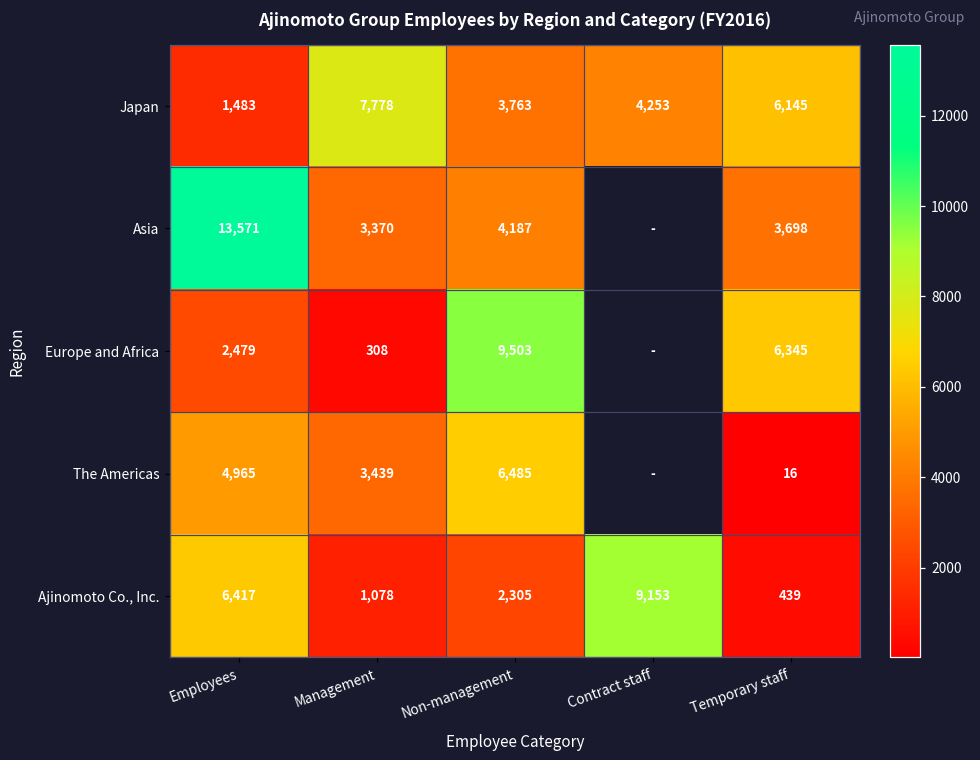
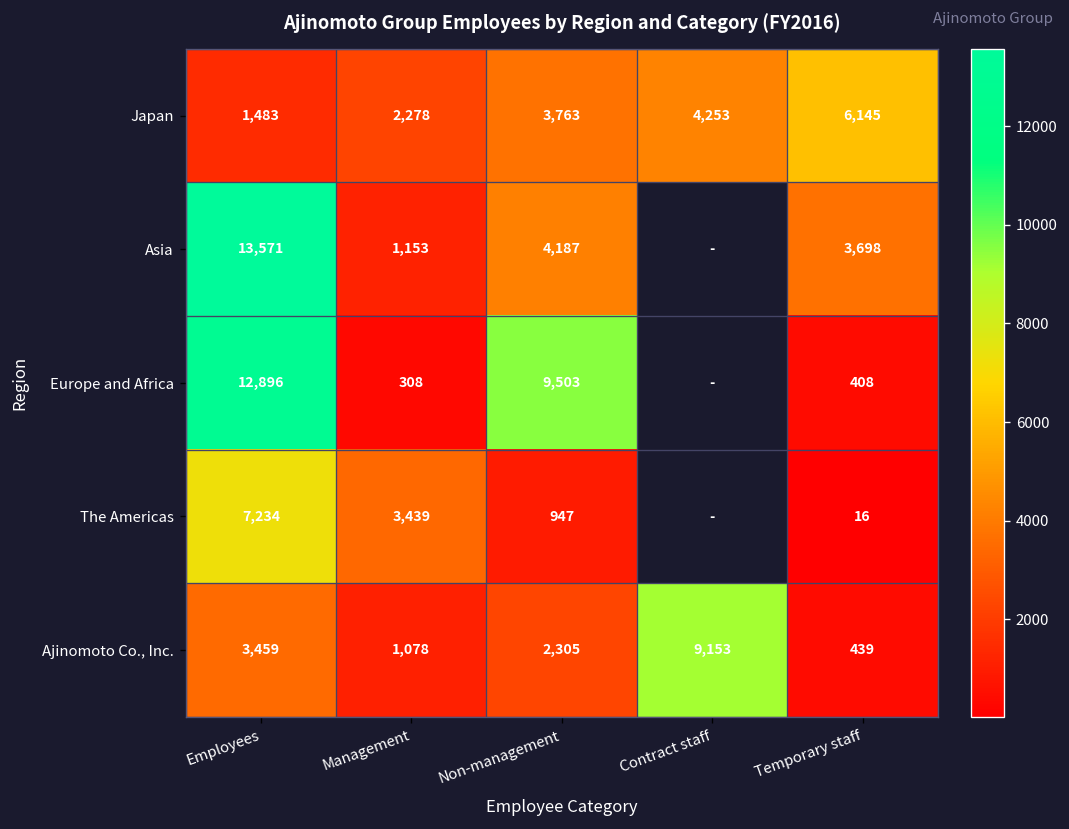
  {
    "Japan": {
-     "Management": "7,778"
+     "Management": "2,278"
    },
    "Asia": {
-     "Management": "3,370"
+     "Management": "1,153"
    },
    "Europe and Africa": {
-     "Employees": "2,479",
-     "Temporary staff": "6,345"
+     "Employees": "12,896",
+     "Temporary staff": "408"
    },
    "The Americas": {
-     "Employees": "4,965",
-     "Non-management": "6,485"
+     "Employees": "7,234",
+     "Non-management": "947"
    },
    "Ajinomoto Co., Inc.": {
-     "Employees": "6,417"
+     "Employees": "3,459"
    }
  }
